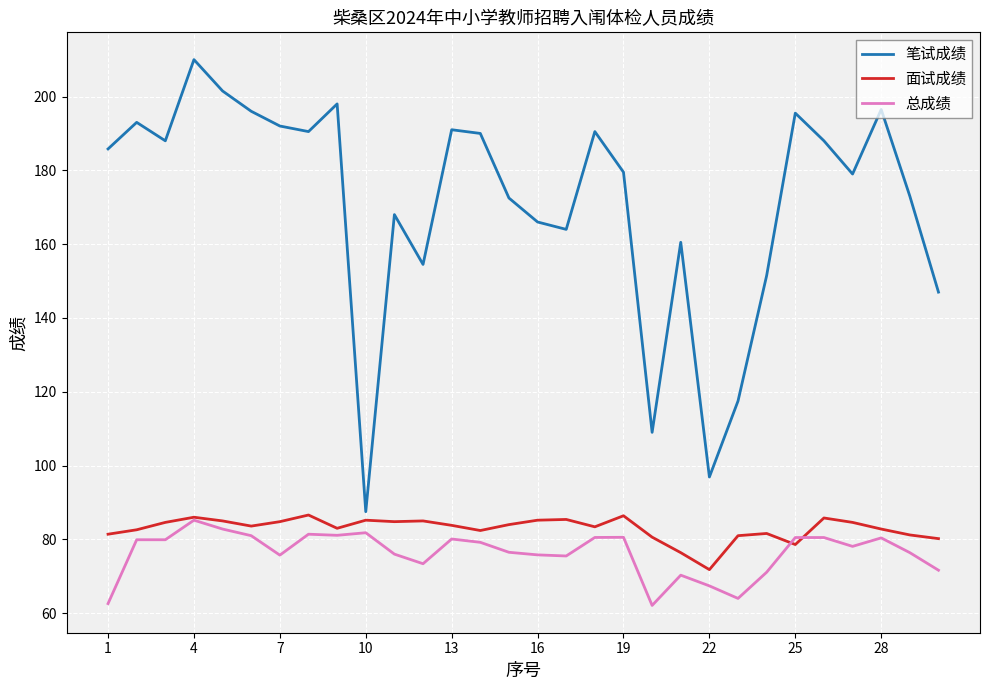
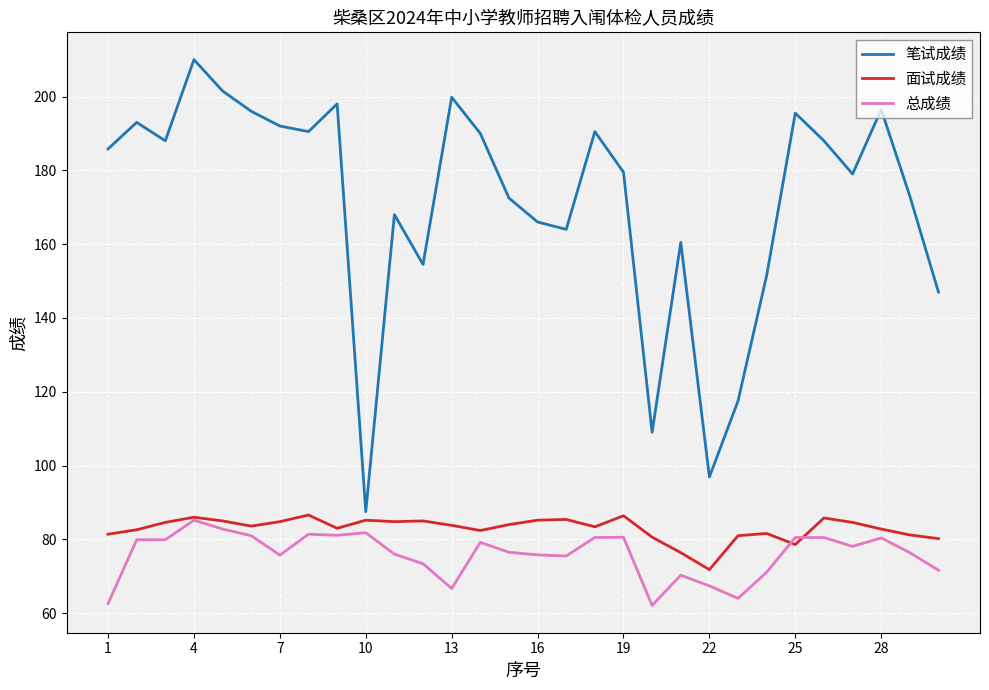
  {
    "笔试成绩": {
      "1": 186,
      "4": 210,
      "7": 192,
      "10": 88,
-     "13": 191,
+     "13": 200,
      "16": 166,
      "19": 180,
      "22": 97,
      "25": 196
    },
    "面试成绩": {
      "1": 81,
      "4": 86,
      "7": 85,
      "10": 85,
      "13": 84,
      "16": 85,
      "19": 86,
      "22": 72,
      "25": 79,
      "28": 83
    },
    "总成绩": {
      "1": 63,
      "4": 85,
      "7": 76,
      "10": 82,
-     "13": 80,
+     "13": 67,
      "16": 76,
      "19": 81,
      "22": 67,
      "25": 81,
      "28": 80
    }
  }
